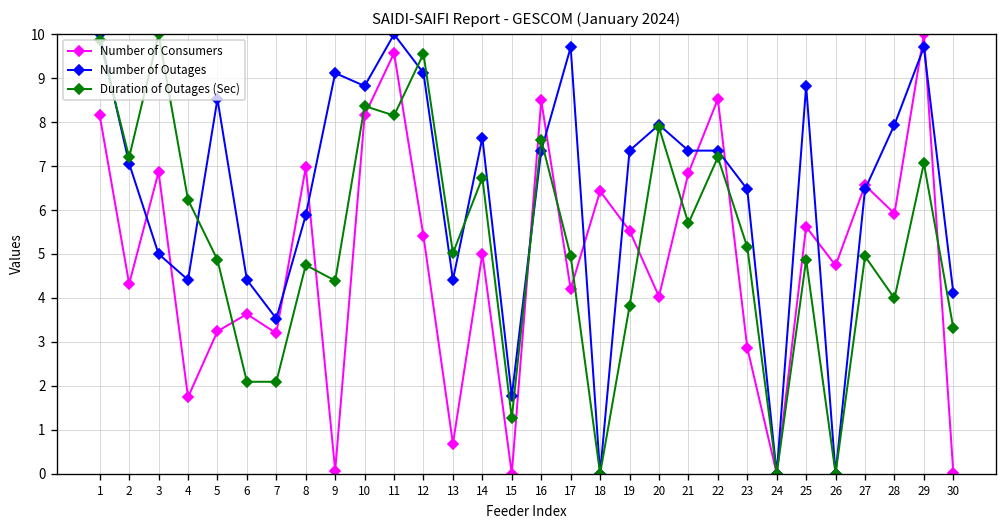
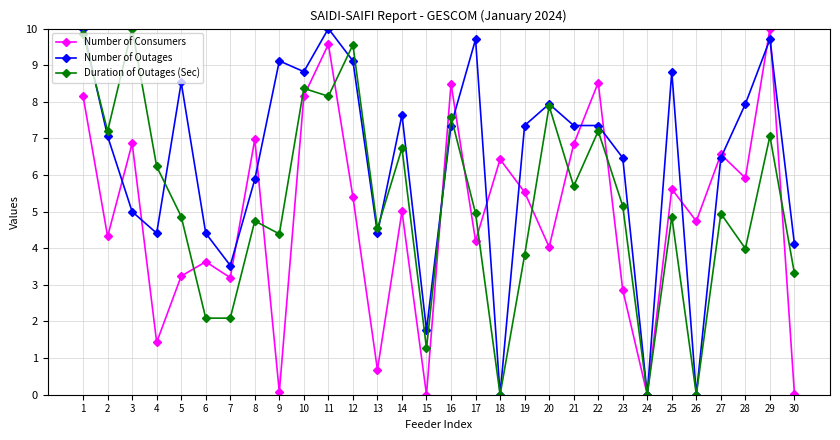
  {
    "Number of Consumers": {
      "1": 8.2,
      "2": 4.3,
      "3": 6.9,
-     "4": 1.7,
+     "4": 1.4,
      "5": 3.2,
      "6": 3.6,
      "7": 3.2,
      "8": 7.0,
      "9": 0.1,
      "10": 8.2,
      "11": 9.6,
      "12": 5.4,
      "13": 0.7,
      "14": 5.0,
      "15": 0.0,
      "16": 8.5,
      "17": 4.2,
      "18": 6.4,
      "19": 5.5,
      "20": 4.0,
      "21": 6.8,
      "22": 8.5,
      "23": 2.9,
      "25": 5.6,
      "26": 4.7,
      "27": 6.6,
      "28": 5.9,
      "29": 10.0,
      "30": 0.0
    },
    "Number of Outages": {
      "1": 10.0,
      "2": 7.1,
      "3": 5.0,
      "4": 4.4,
      "6": 4.4,
      "7": 3.5,
      "8": 5.9,
      "9": 9.1,
      "10": 8.8,
      "11": 10.0,
      "12": 9.1,
      "13": 4.4,
      "14": 7.6,
      "15": 1.8,
      "16": 7.4,
      "17": 9.7,
      "19": 7.4,
      "21": 7.4,
      "22": 7.4,
      "23": 6.5,
      "25": 8.8,
      "27": 6.5,
      "28": 7.9,
      "29": 9.7,
      "30": 4.1
    },
    "Duration of Outages (Sec)": {
      "2": 7.2,
      "3": 10.0,
      "4": 6.2,
      "5": 4.9,
      "6": 2.1,
      "7": 2.1,
      "8": 4.7,
      "9": 4.4,
      "10": 8.4,
      "11": 8.2,
      "12": 9.6,
-     "13": 5.0,
+     "13": 4.5,
      "14": 6.7,
      "15": 1.3,
      "16": 7.6,
      "17": 5.0,
      "19": 3.8,
      "21": 5.7,
      "22": 7.2,
      "23": 5.2,
      "25": 4.9,
      "27": 4.9,
      "28": 4.0,
      "29": 7.1,
      "30": 3.3
    }
  }
